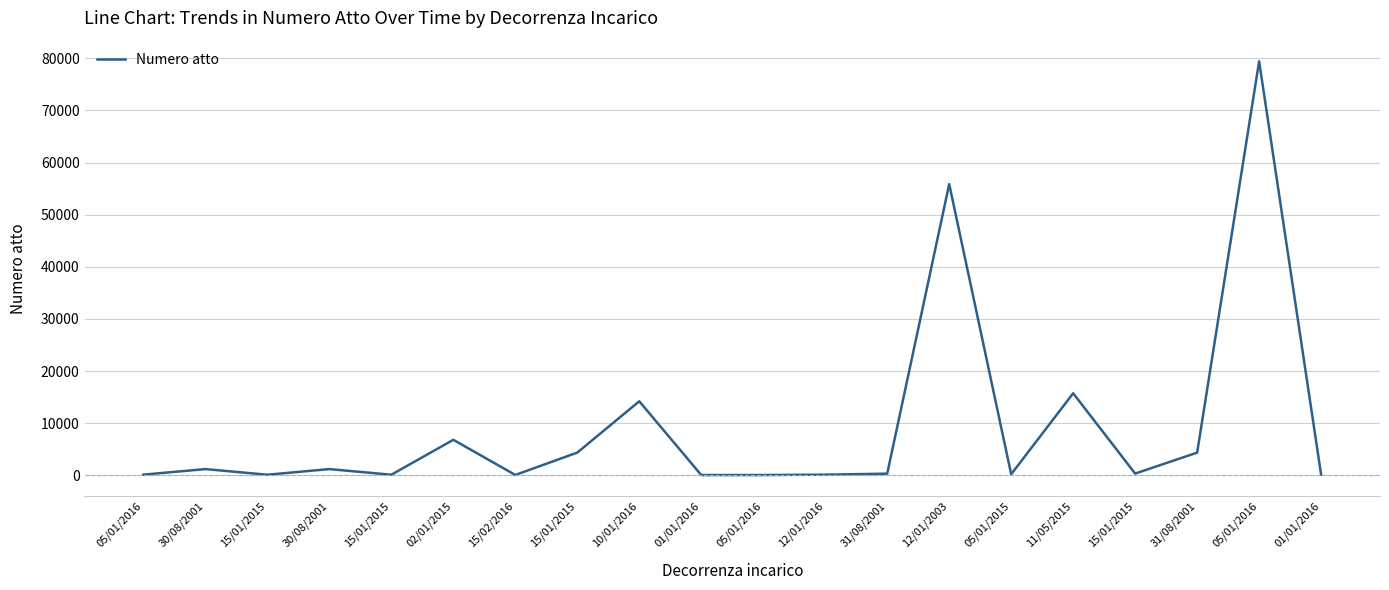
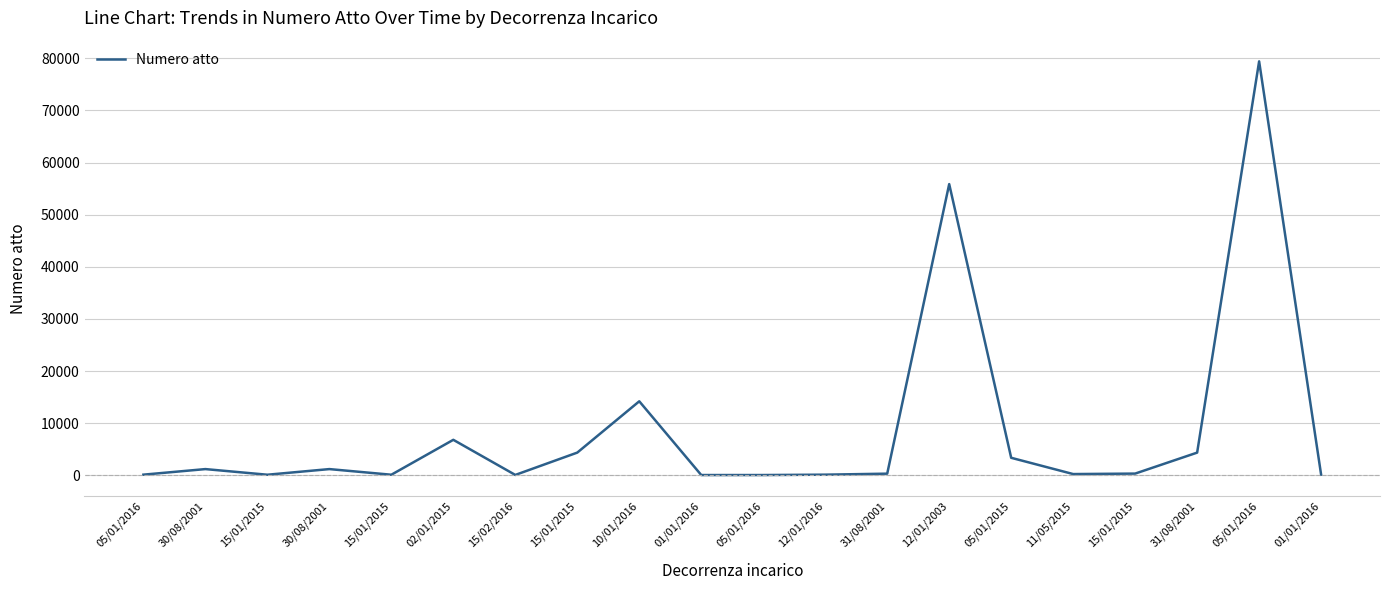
  {
    "02/01/2015": 7000,
    "15/02/2016": 0,
    "10/01/2016": 14000,
    "12/01/2016": 0,
    "12/01/2003": 56000,
-   "05/01/2015": 0,
-   "11/05/2015": 16000
+   "05/01/2015": 3000,
+   "11/05/2015": 0
  }
